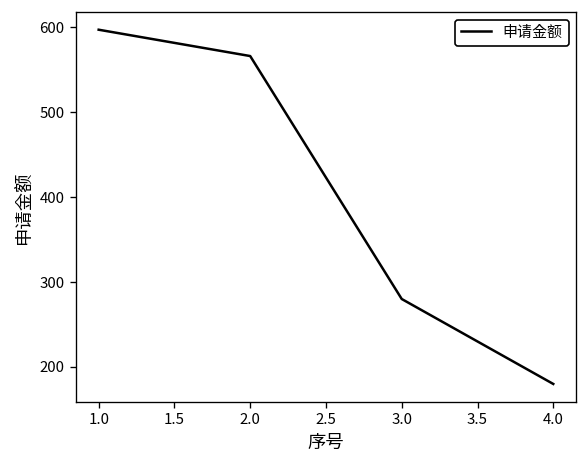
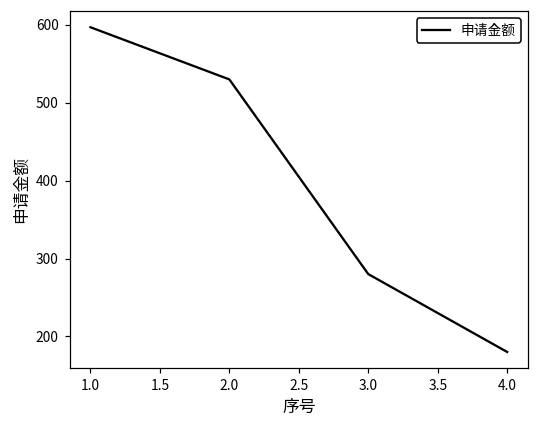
  {
    "1.0": 600,
-   "2.0": 570,
+   "2.0": 530,
    "3.0": 280,
    "4.0": 180
  }
